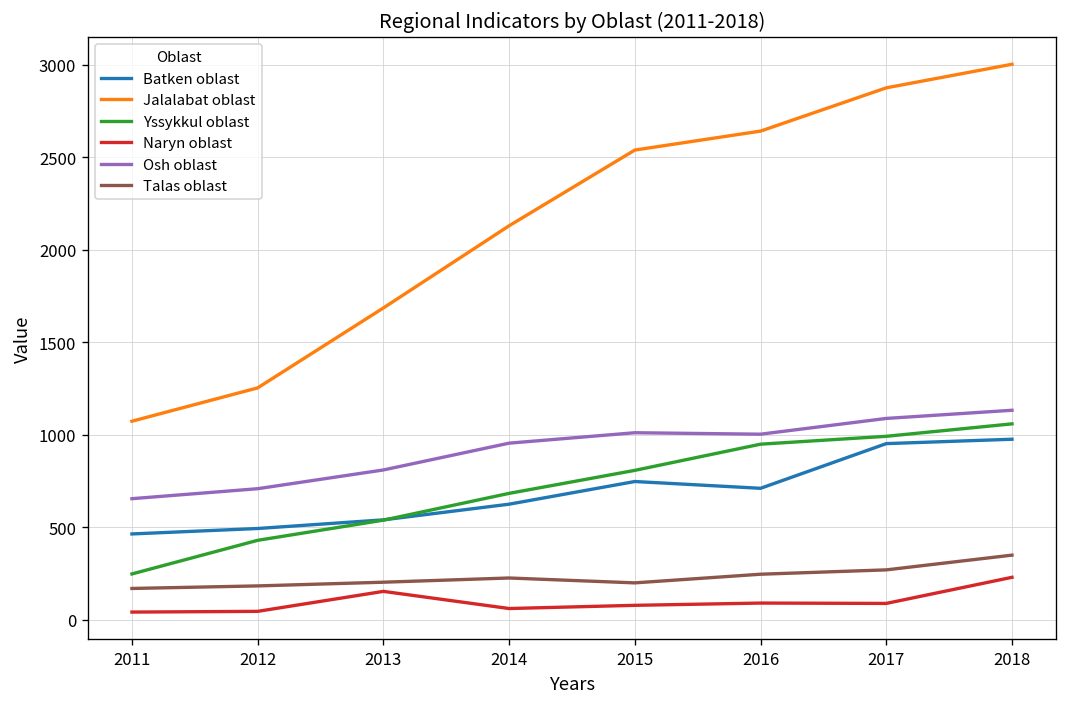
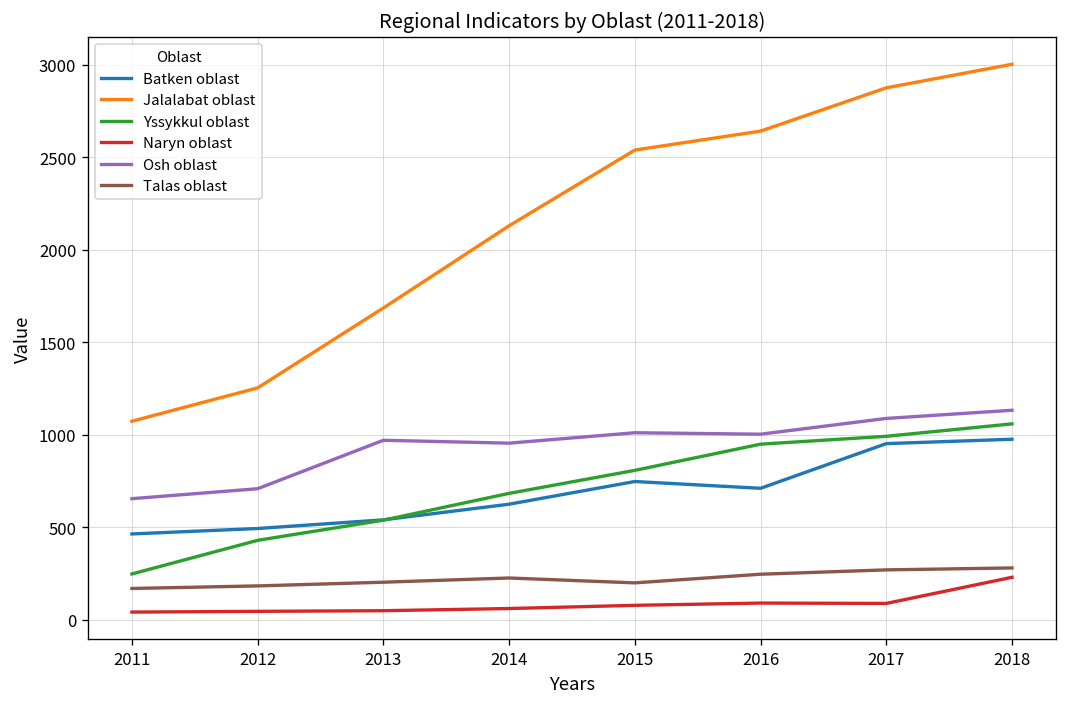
  {
    "Batken oblast": {
      "2011": 460,
      "2012": 490,
      "2014": 620,
      "2015": 750,
      "2016": 710,
      "2017": 950,
      "2018": 980
    },
    "Jalalabat oblast": {
      "2011": 1070,
      "2012": 1250,
      "2013": 1690,
      "2014": 2130,
      "2015": 2540,
      "2016": 2640,
      "2017": 2880,
      "2018": 3000
    },
    "Yssykkul oblast": {
      "2011": 250,
      "2012": 430,
      "2014": 680,
      "2015": 810,
      "2016": 950,
      "2017": 990,
      "2018": 1060
    },
    "Naryn oblast": {
      "2011": 40,
      "2012": 40,
-     "2013": 150,
+     "2013": 50,
      "2014": 60,
      "2015": 80,
      "2016": 90,
      "2017": 90,
      "2018": 230
    },
    "Osh oblast": {
      "2011": 650,
      "2012": 710,
-     "2013": 810,
+     "2013": 970,
      "2014": 950,
      "2015": 1010,
      "2016": 1000,
      "2017": 1090,
      "2018": 1130
    },
    "Talas oblast": {
      "2011": 170,
      "2012": 180,
      "2013": 200,
      "2014": 230,
      "2015": 200,
      "2016": 250,
      "2017": 270,
-     "2018": 350
+     "2018": 280
    }
  }
